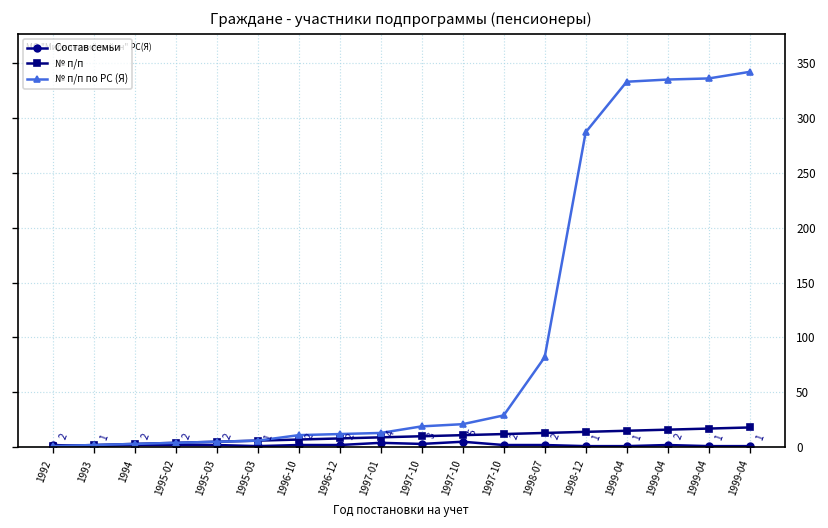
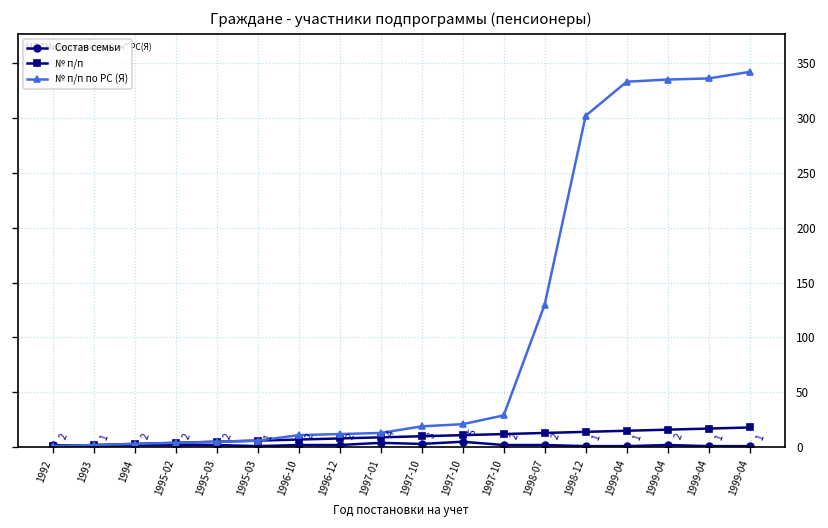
  {
    "№ п/п по РС (Я)": {
-     "1998-07": 80,
-     "1998-12": 290
+     "1998-07": 130,
+     "1998-12": 300
    }
  }
